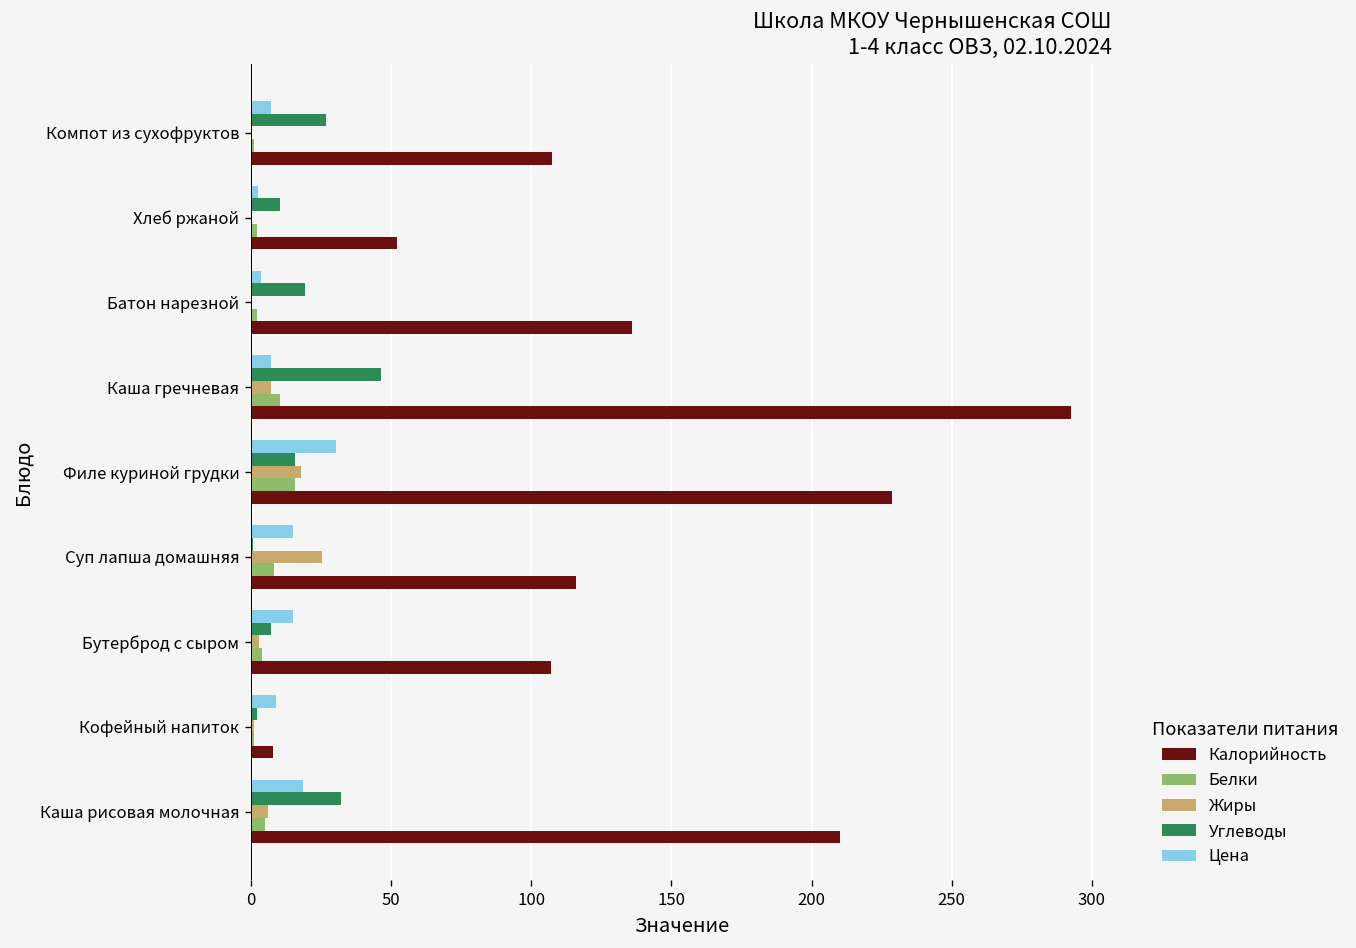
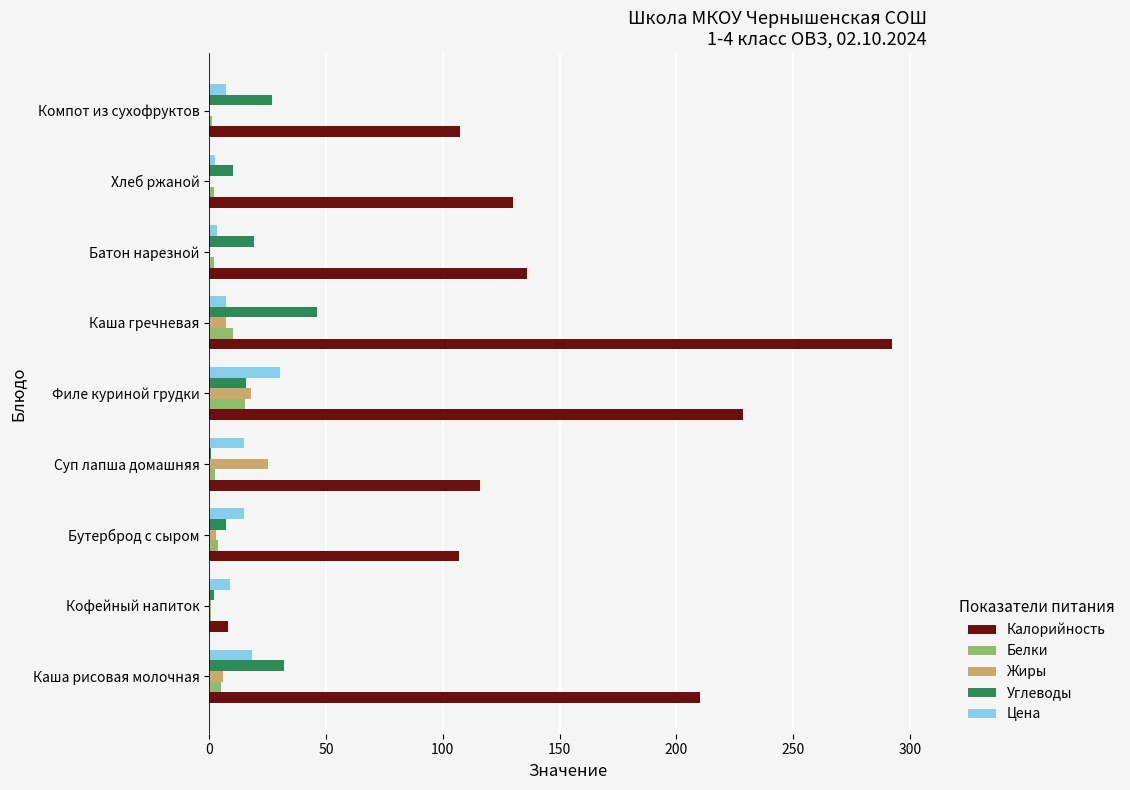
  {
    "Калорийность": {
      "Компот из сухофруктов": 107,
-     "Хлеб ржаной": 52,
+     "Хлеб ржаной": 130,
      "Батон нарезной": 136,
      "Каша гречневая": 293,
      "Филе куриной грудки": 229,
      "Суп лапша домашняя": 116,
      "Бутерброд с сыром": 107,
      "Кофейный напиток": 8,
      "Каша рисовая молочная": 210
    },
    "Белки": {
      "Хлеб ржаной": 2,
      "Батон нарезной": 2,
      "Каша гречневая": 10,
      "Филе куриной грудки": 16,
-     "Суп лапша домашняя": 8,
+     "Суп лапша домашняя": 3,
      "Бутерброд с сыром": 4,
      "Каша рисовая молочная": 5
    },
    "Жиры": {
      "Компот из сухофруктов": 0,
      "Каша гречневая": 7,
      "Филе куриной грудки": 18,
      "Суп лапша домашняя": 25,
      "Бутерброд с сыром": 3,
      "Каша рисовая молочная": 6
    },
    "Углеводы": {
      "Компот из сухофруктов": 27,
      "Хлеб ржаной": 10,
      "Батон нарезной": 19,
      "Каша гречневая": 46,
      "Филе куриной грудки": 16,
      "Бутерброд с сыром": 7,
      "Кофейный напиток": 2,
      "Каша рисовая молочная": 32
    },
    "Цена": {
      "Компот из сухофруктов": 7,
      "Хлеб ржаной": 3,
      "Батон нарезной": 4,
      "Каша гречневая": 7,
      "Филе куриной грудки": 30,
      "Суп лапша домашняя": 15,
      "Бутерброд с сыром": 15,
      "Кофейный напиток": 9,
      "Каша рисовая молочная": 19
    }
  }
